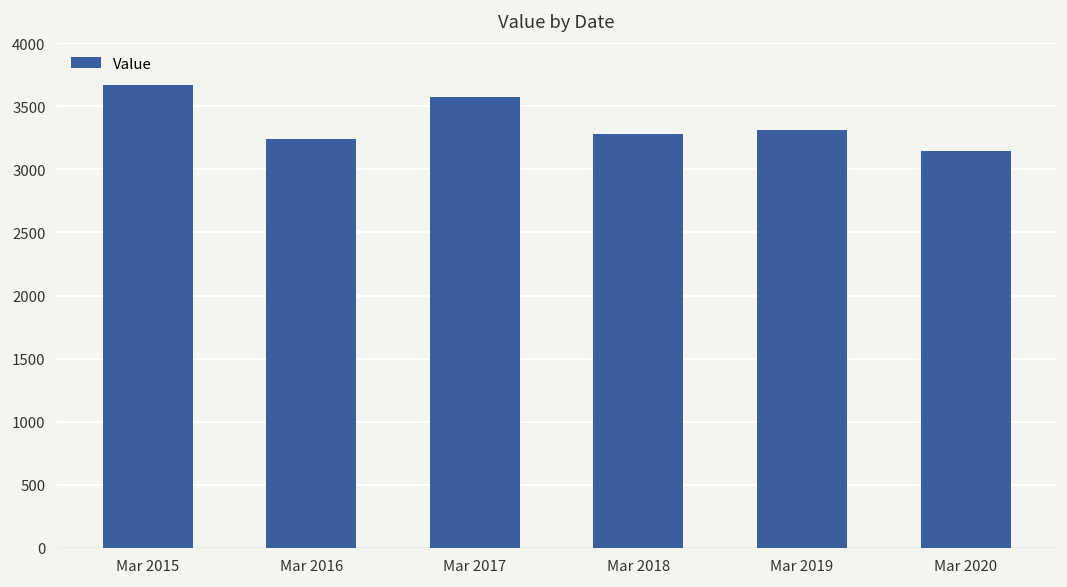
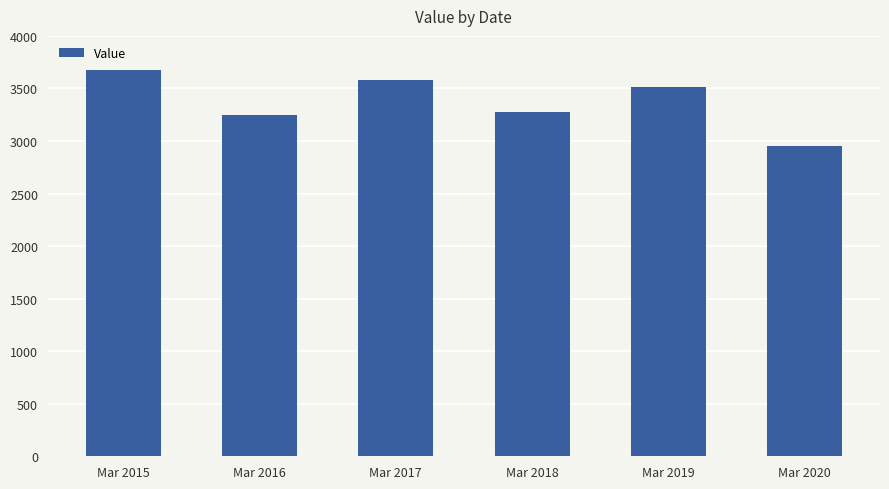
  {
    "Mar 2015": 3670,
    "Mar 2016": 3240,
    "Mar 2017": 3580,
    "Mar 2018": 3280,
-   "Mar 2019": 3310,
-   "Mar 2020": 3140
+   "Mar 2019": 3510,
+   "Mar 2020": 2960
  }
